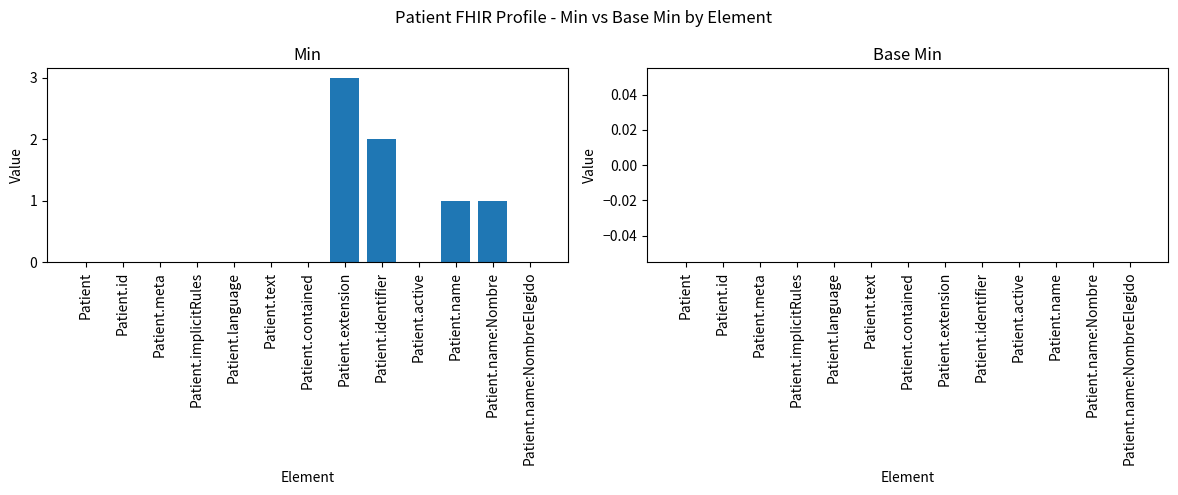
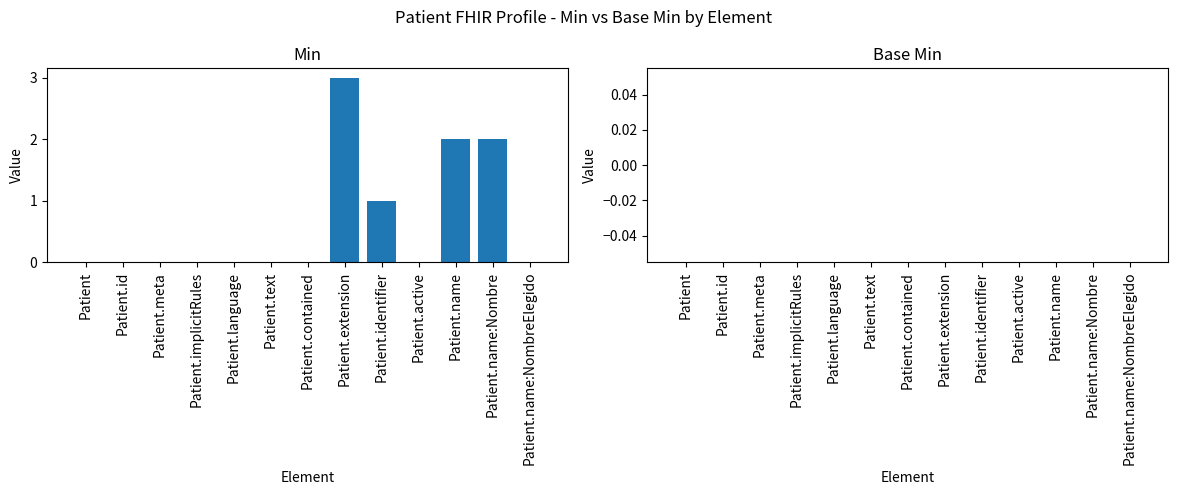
  {
    "Min": {
      "Patient": 0,
      "Patient.id": 0,
      "Patient.meta": 0,
      "Patient.implicitRules": 0,
      "Patient.language": 0,
      "Patient.text": 0,
      "Patient.contained": 0,
      "Patient.extension": 3,
-     "Patient.identifier": 2,
+     "Patient.identifier": 1,
      "Patient.active": 0,
-     "Patient.name": 1,
-     "Patient.name:Nombre": 1,
+     "Patient.name": 2,
+     "Patient.name:Nombre": 2,
      "Patient.name:NombreElegido": 0
    },
    "Base Min": {
      "Patient": 0.000,
      "Patient.id": 0.000,
      "Patient.meta": 0.000,
      "Patient.implicitRules": 0.000,
      "Patient.language": 0.000,
      "Patient.text": 0.000,
      "Patient.contained": 0.000,
      "Patient.extension": 0.000,
      "Patient.identifier": 0.000,
      "Patient.active": 0.000,
      "Patient.name": 0.000,
      "Patient.name:Nombre": 0.000,
      "Patient.name:NombreElegido": 0.000
    }
  }
